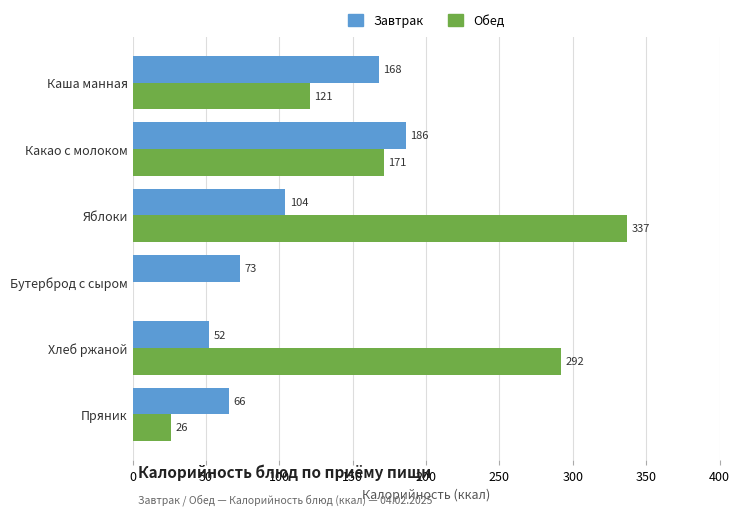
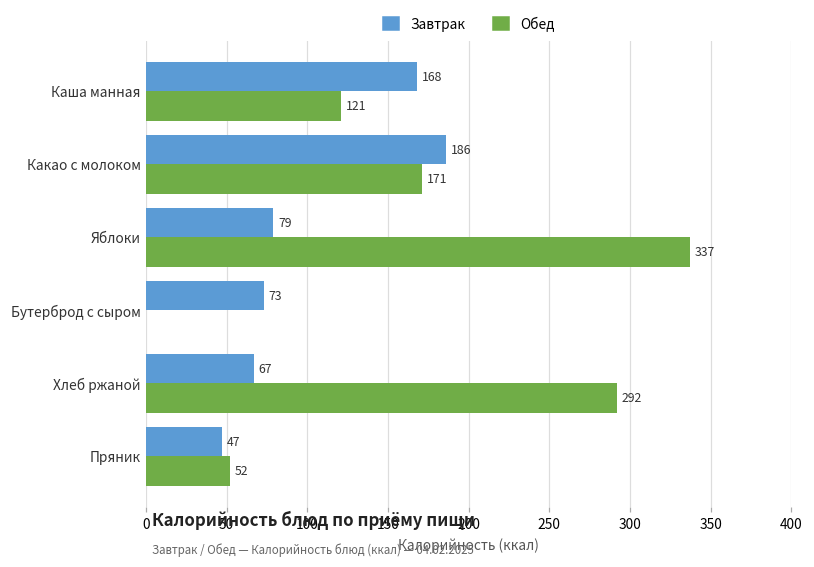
  {
    "Завтрак": {
      "Каша манная": 168,
      "Какао с молоком": 186,
-     "Яблоки": 104,
+     "Яблоки": 79,
      "Бутерброд с сыром": 73,
-     "Хлеб ржаной": 52,
-     "Пряник": 66
+     "Хлеб ржаной": 67,
+     "Пряник": 47
    },
    "Обед": {
      "Каша манная": 121,
      "Какао с молоком": 171,
      "Яблоки": 337,
      "Хлеб ржаной": 292,
-     "Пряник": 26
+     "Пряник": 52
    }
  }
